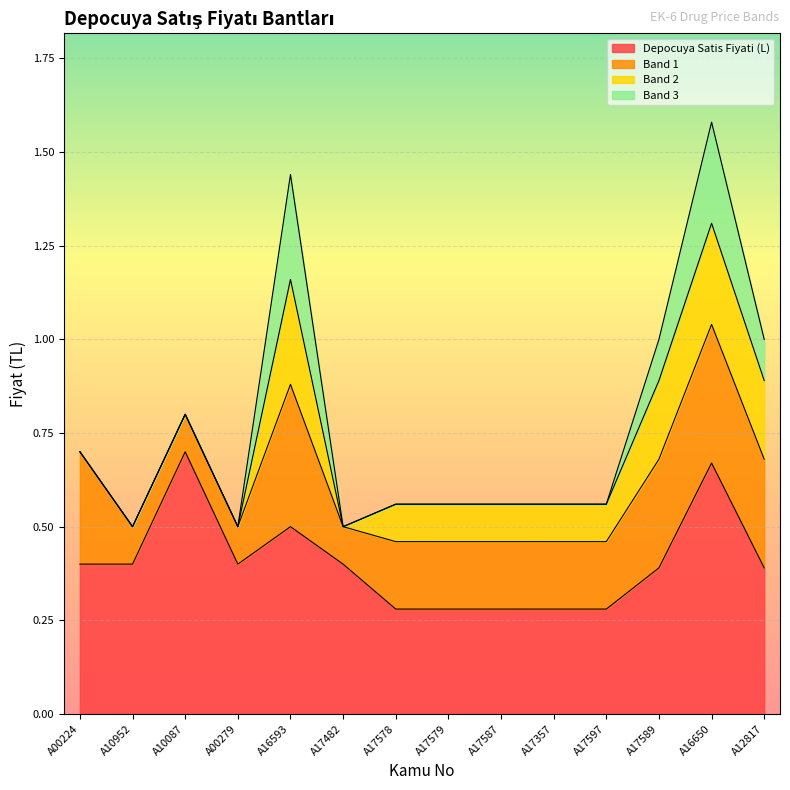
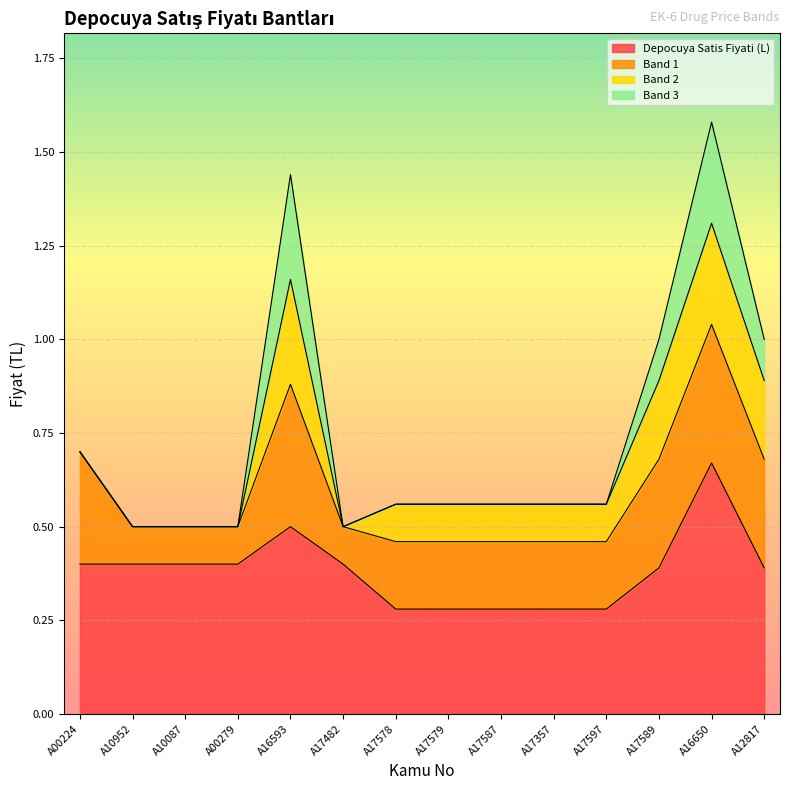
  {
    "Depocuya Satis Fiyati (L)": {
      "A00224": 0.4,
      "A10952": 0.4,
-     "A10087": 0.7,
+     "A10087": 0.4,
      "A00279": 0.4,
      "A16593": 0.5,
      "A17482": 0.4,
      "A17578": 0.28,
      "A17579": 0.28,
      "A17587": 0.28,
      "A17357": 0.28,
      "A17597": 0.28,
      "A17589": 0.39,
      "A16650": 0.67,
      "A12817": 0.39
    },
    "Band 1": {
      "A16593": 0.38,
      "A17578": 0.18,
      "A17579": 0.18,
      "A17587": 0.18,
      "A17357": 0.18,
      "A17597": 0.18,
      "A17589": 0.29,
      "A16650": 0.37,
      "A12817": 0.29
    },
    "Band 2": {
      "A16593": 0.28,
      "A17589": 0.21,
      "A16650": 0.27,
      "A12817": 0.21
    },
    "Band 3": {
      "A16593": 0.28,
      "A17589": 0.11,
      "A16650": 0.27,
      "A12817": 0.11
    }
  }
